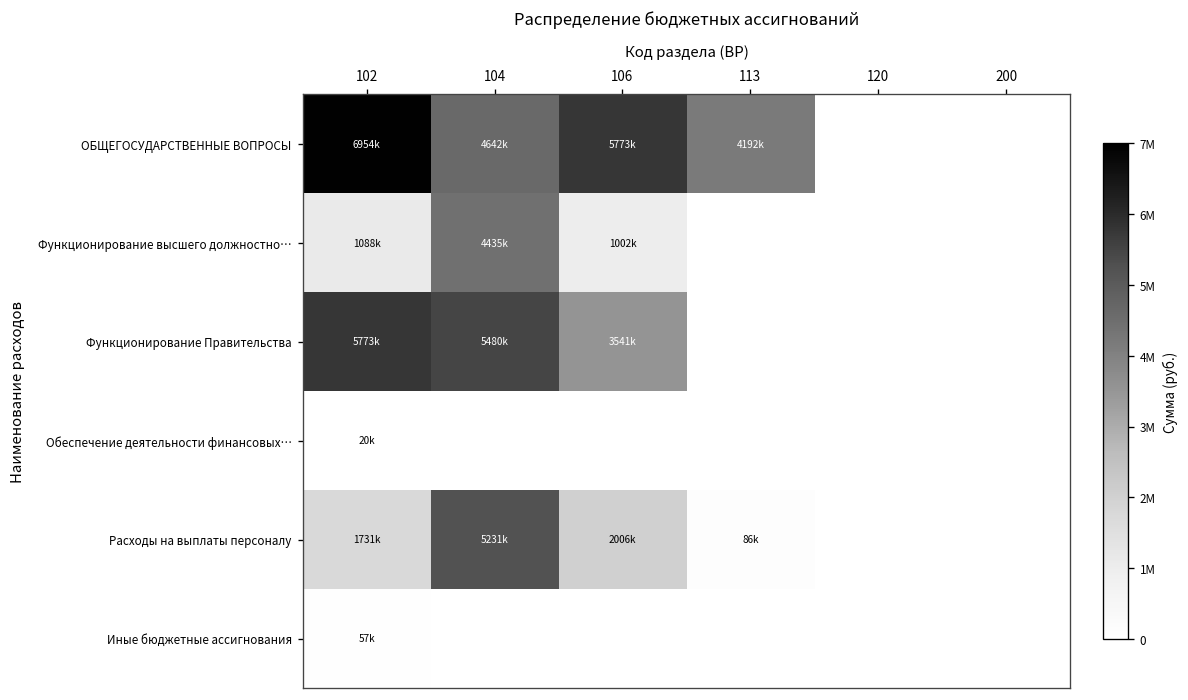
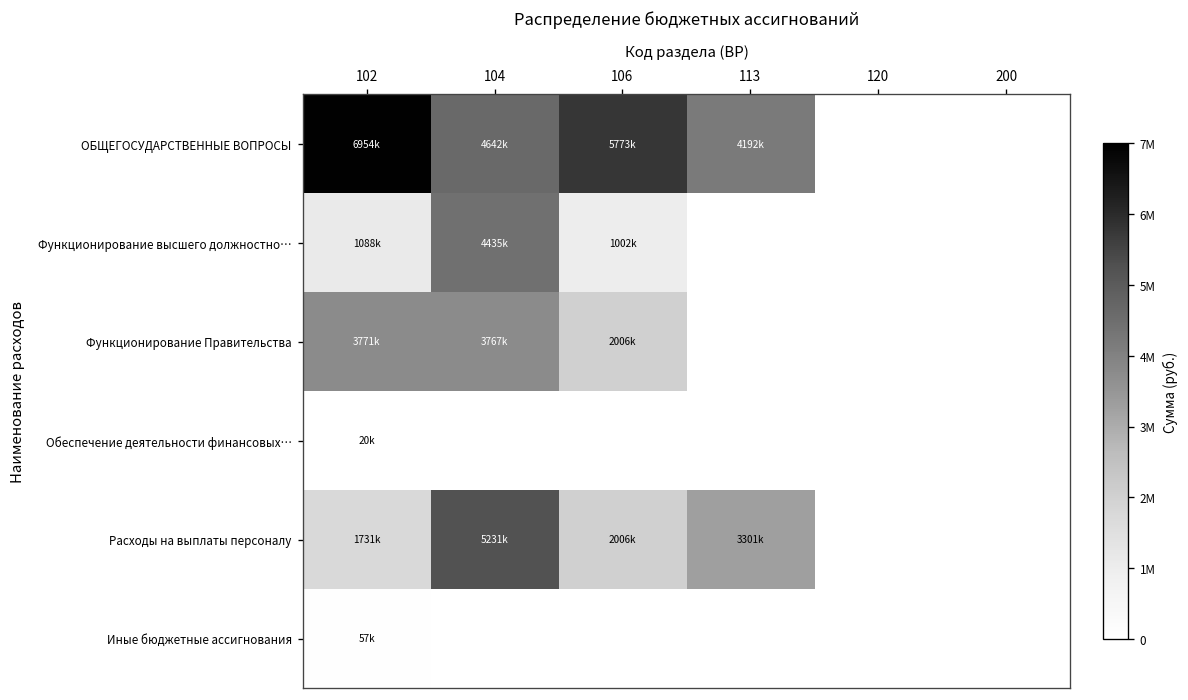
  {
    "ОБЩЕГОСУДАРСТВЕННЫЕ ВОПРОСЫ": {
      "102": "6954k",
      "104": "4642k",
      "106": "5773k",
      "113": "4192k"
    },
    "Функционирование высшего должностно…": {
      "102": "1088k",
      "104": "4435k",
      "106": "1002k"
    },
    "Функционирование Правительства": {
-     "102": "5773k",
-     "104": "5480k",
-     "106": "3541k"
+     "102": "3771k",
+     "104": "3767k",
+     "106": "2006k"
    },
    "Обеспечение деятельности финансовых…": {
      "102": "20k"
    },
    "Расходы на выплаты персоналу": {
      "102": "1731k",
      "104": "5231k",
      "106": "2006k",
-     "113": "86k"
+     "113": "3301k"
    },
    "Иные бюджетные ассигнования": {
      "102": "57k"
    }
  }
